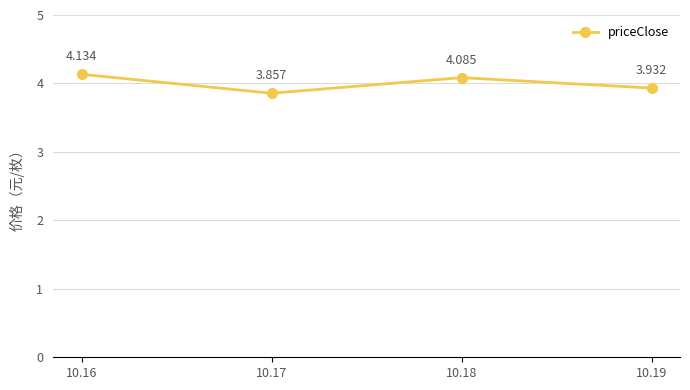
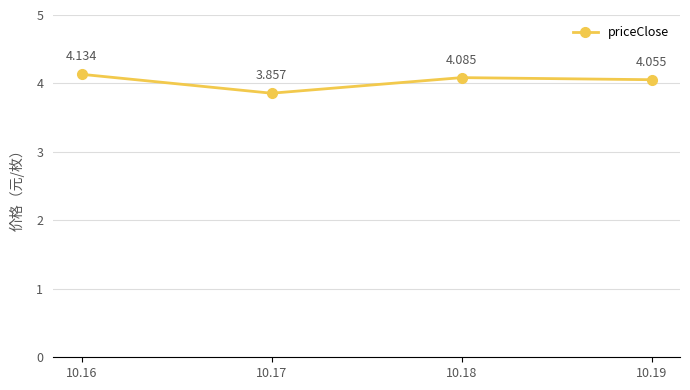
  {
    "10.16": 4.134,
    "10.17": 3.857,
    "10.18": 4.085,
-   "10.19": 3.932
+   "10.19": 4.055
  }
